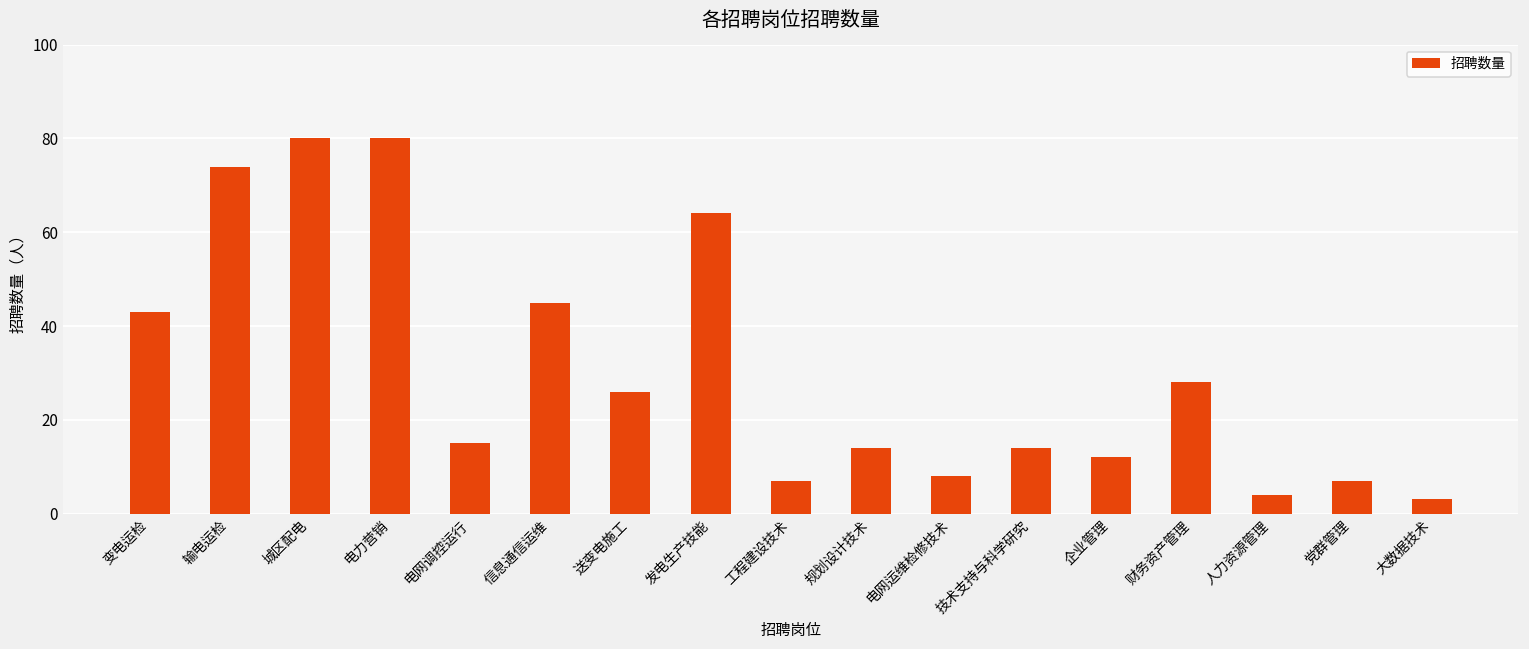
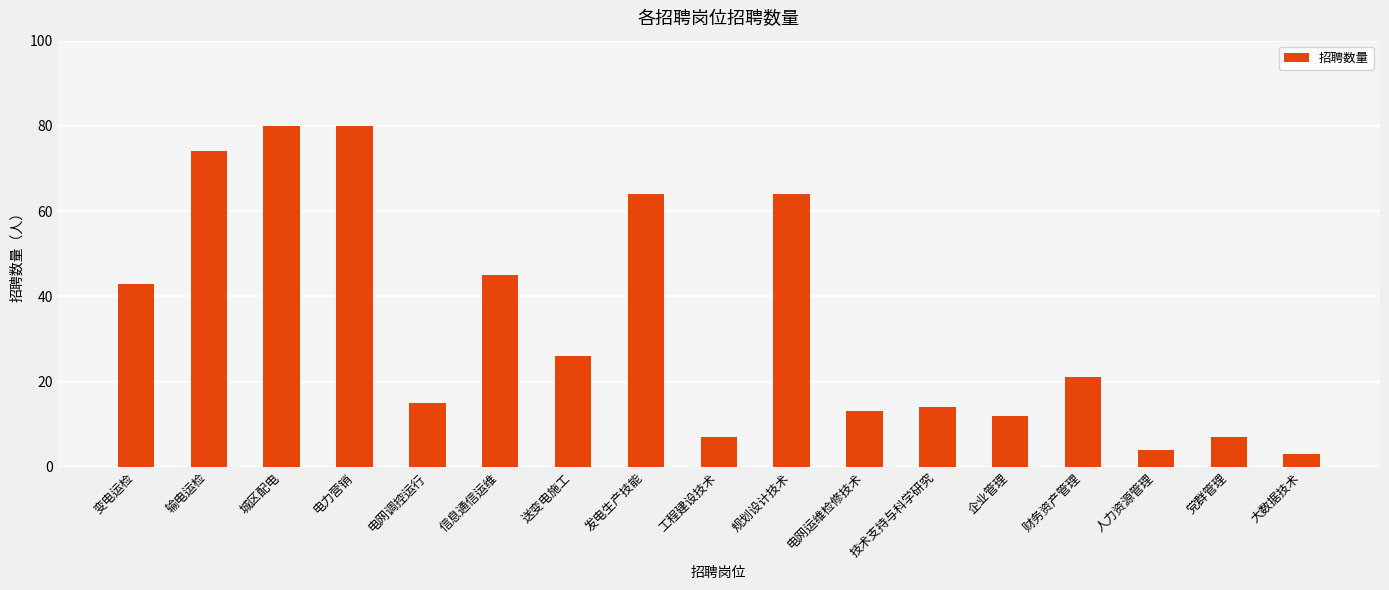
  {
    "变电运检": 43,
    "输电运检": 74,
    "城区配电": 80,
    "电力营销": 80,
    "电网调控运行": 15,
    "信息通信运维": 45,
    "送变电施工": 26,
    "发电生产技能": 64,
    "工程建设技术": 7,
-   "规划设计技术": 14,
-   "电网运维检修技术": 8,
+   "规划设计技术": 64,
+   "电网运维检修技术": 13,
    "技术支持与科学研究": 14,
    "企业管理": 12,
-   "财务资产管理": 28,
+   "财务资产管理": 21,
    "人力资源管理": 4,
    "党群管理": 7,
    "大数据技术": 3
  }
